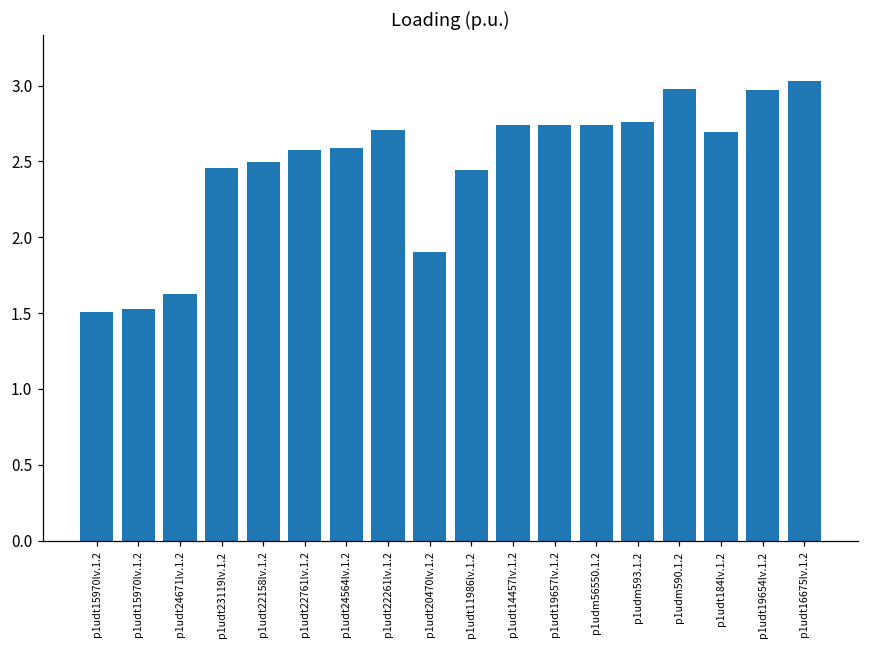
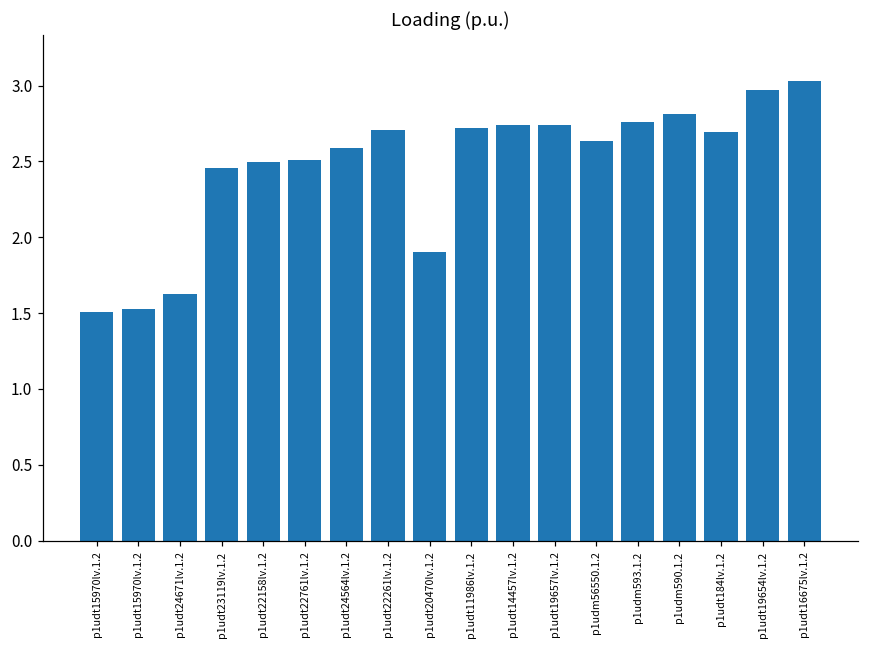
  {
    "p1udt24671lv.1.2": 1.63,
    "p1udt23119lv.1.2": 2.46,
    "p1udt22158lv.1.2": 2.50,
-   "p1udt22761lv.1.2": 2.58,
+   "p1udt22761lv.1.2": 2.51,
    "p1udt24564lv.1.2": 2.59,
    "p1udt22261lv.1.2": 2.71,
    "p1udt20470lv.1.2": 1.90,
-   "p1udt11986lv.1.2": 2.45,
+   "p1udt11986lv.1.2": 2.72,
    "p1udt14457lv.1.2": 2.74,
    "p1udt19657lv.1.2": 2.74,
-   "p1udm56550.1.2": 2.74,
+   "p1udm56550.1.2": 2.64,
    "p1udm593.1.2": 2.76,
-   "p1udm590.1.2": 2.98,
+   "p1udm590.1.2": 2.82,
    "p1udt184lv.1.2": 2.69,
    "p1udt19654lv.1.2": 2.97,
    "p1udt16675lv.1.2": 3.03
  }
